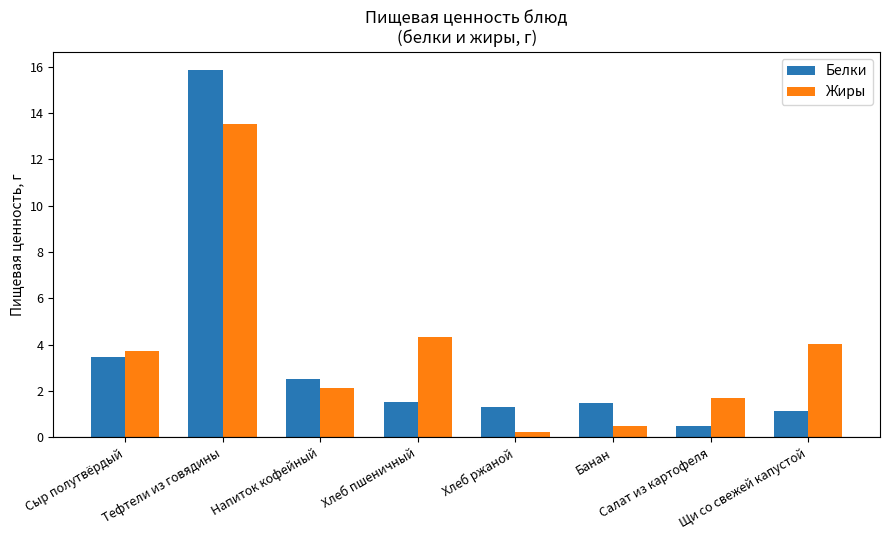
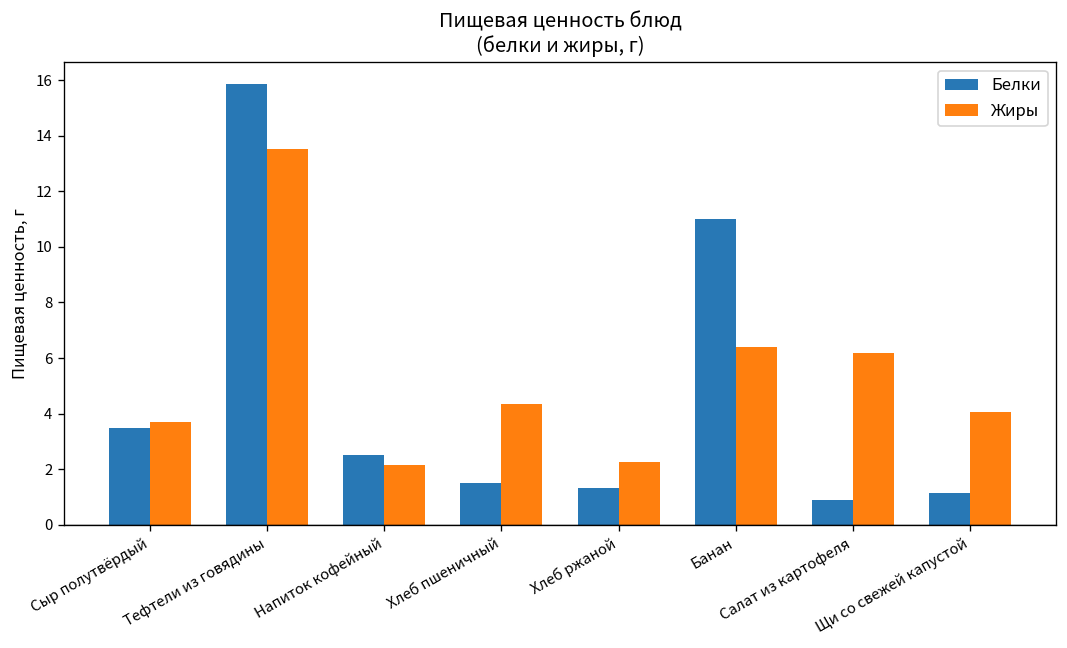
  {
    "Белки": {
      "Сыр полутвёрдый": 3.5,
      "Тефтели из говядины": 15.9,
      "Напиток кофейный": 2.5,
      "Хлеб пшеничный": 1.5,
      "Хлеб ржаной": 1.3,
-     "Банан": 1.5,
-     "Салат из картофеля": 0.5,
+     "Банан": 11.0,
+     "Салат из картофеля": 0.9,
      "Щи со свежей капустой": 1.2
    },
    "Жиры": {
      "Сыр полутвёрдый": 3.7,
      "Тефтели из говядины": 13.5,
      "Напиток кофейный": 2.2,
      "Хлеб пшеничный": 4.4,
-     "Хлеб ржаной": 0.2,
-     "Банан": 0.5,
-     "Салат из картофеля": 1.7,
+     "Хлеб ржаной": 2.3,
+     "Банан": 6.4,
+     "Салат из картофеля": 6.2,
      "Щи со свежей капустой": 4.1
    }
  }
